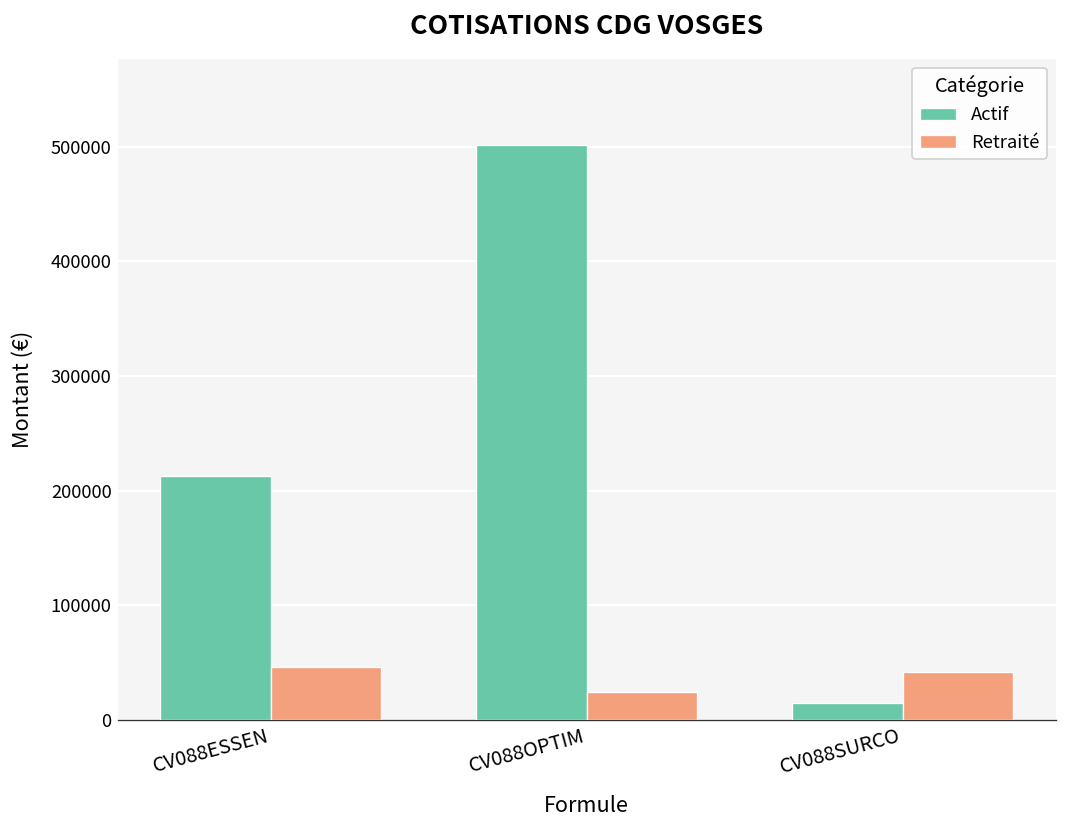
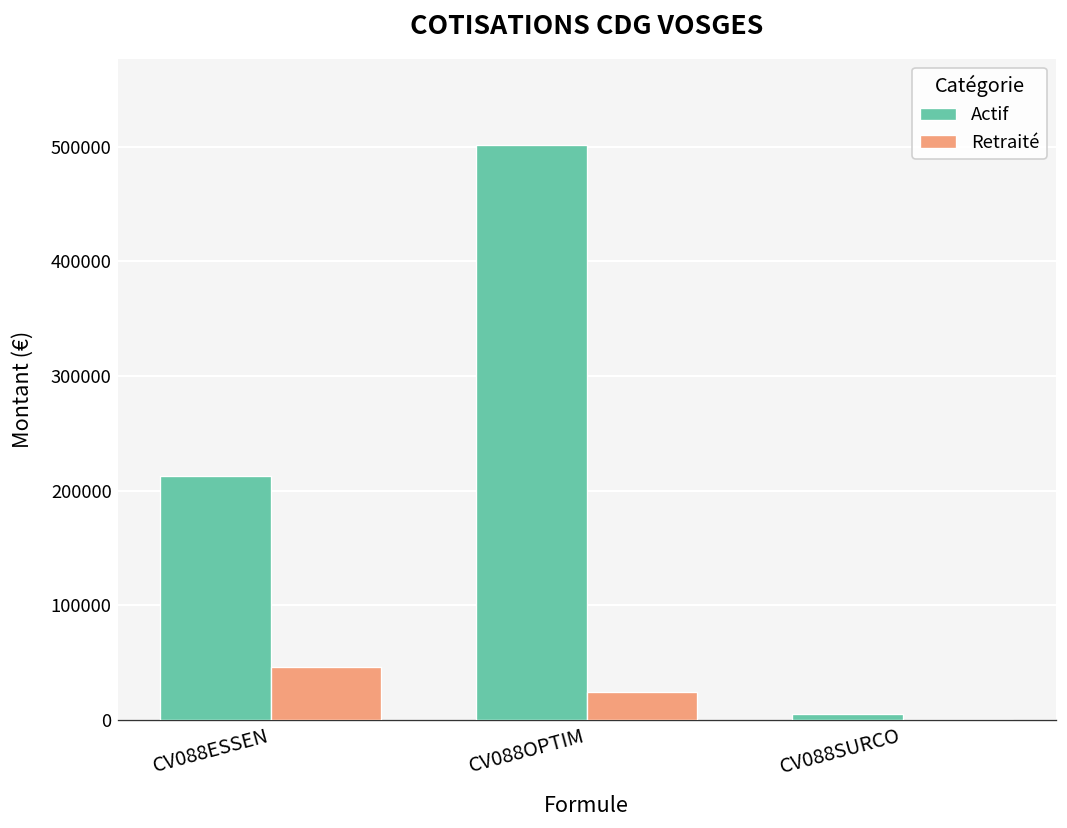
  {
    "Actif": {
      "CV088ESSEN": 210000,
      "CV088OPTIM": 500000,
-     "CV088SURCO": 10000
+     "CV088SURCO": 0
    },
    "Retraité": {
      "CV088ESSEN": 50000,
      "CV088OPTIM": 20000,
-     "CV088SURCO": 40000
+     "CV088SURCO": 0
    }
  }
